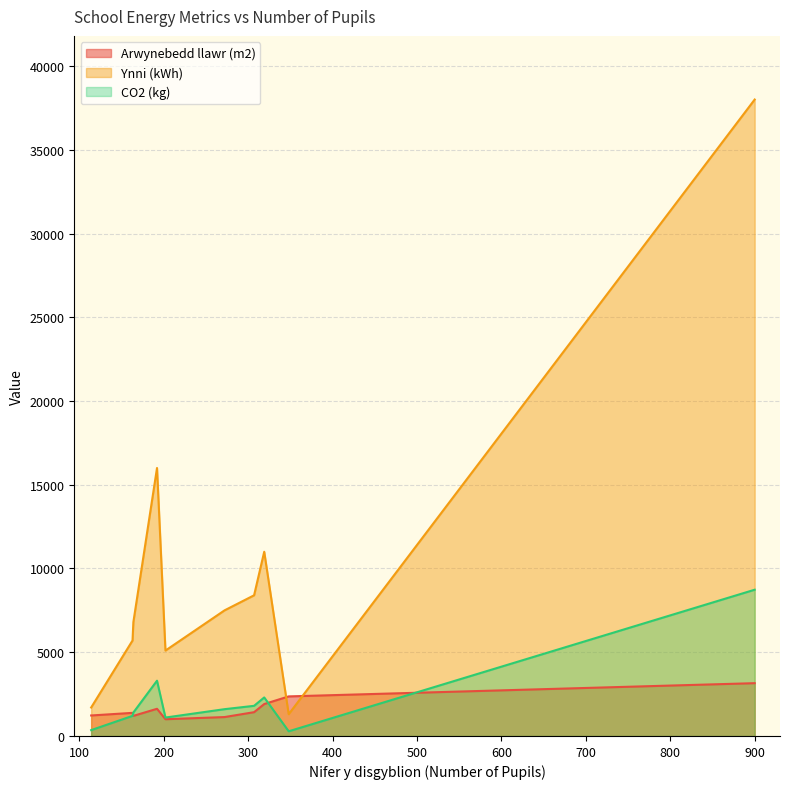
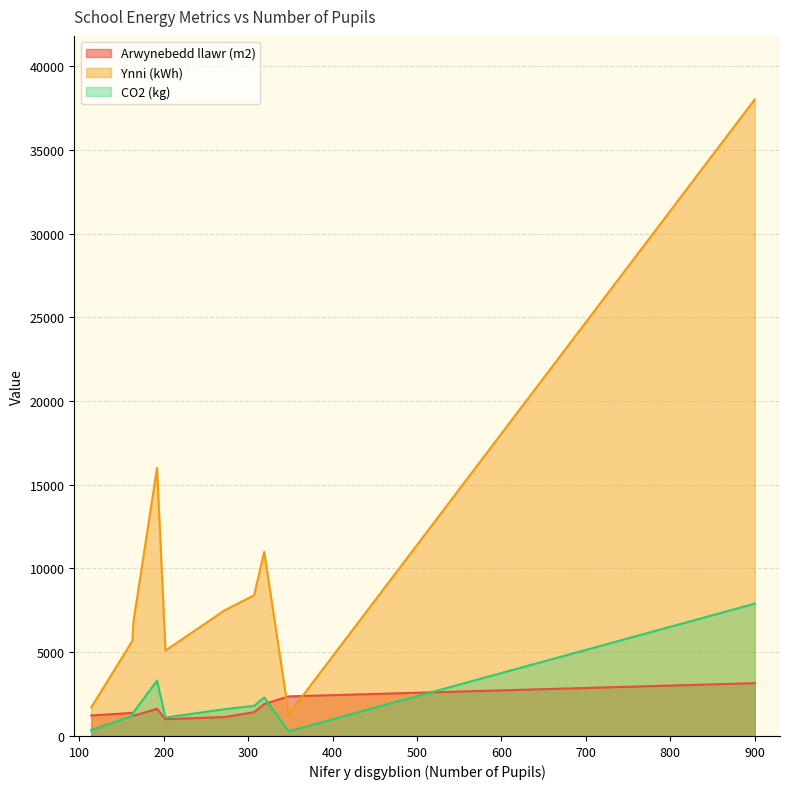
  {
    "Arwynebedd llawr (m2)": {
      "900": 3200
    },
    "Ynni (kWh)": {
      "900": 38000
    },
    "CO2 (kg)": {
-     "900": 8700
+     "900": 7900
    }
  }
